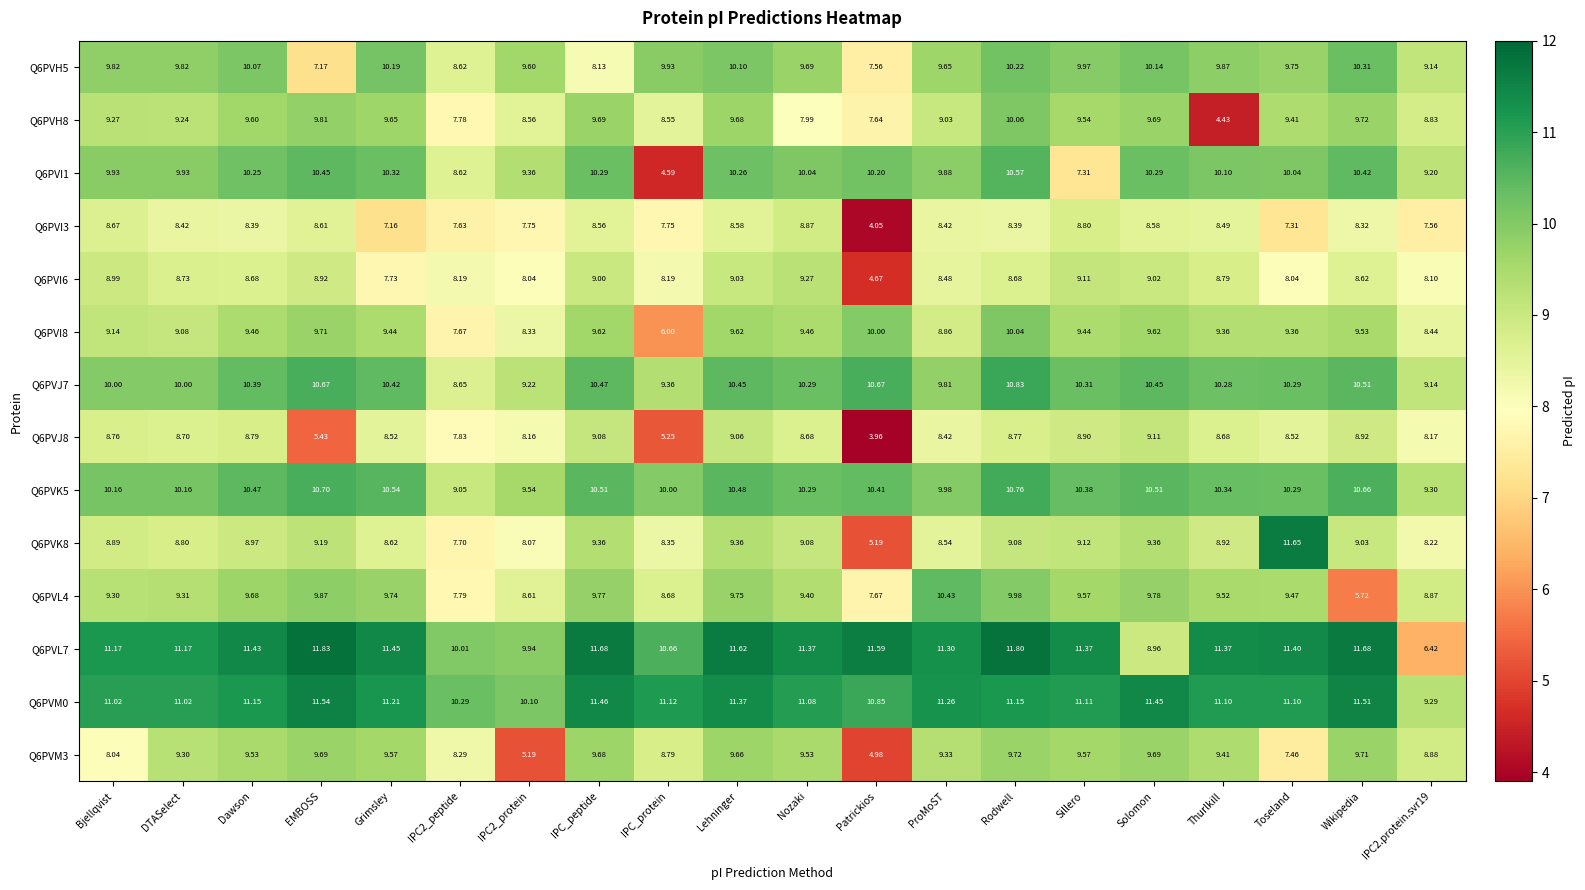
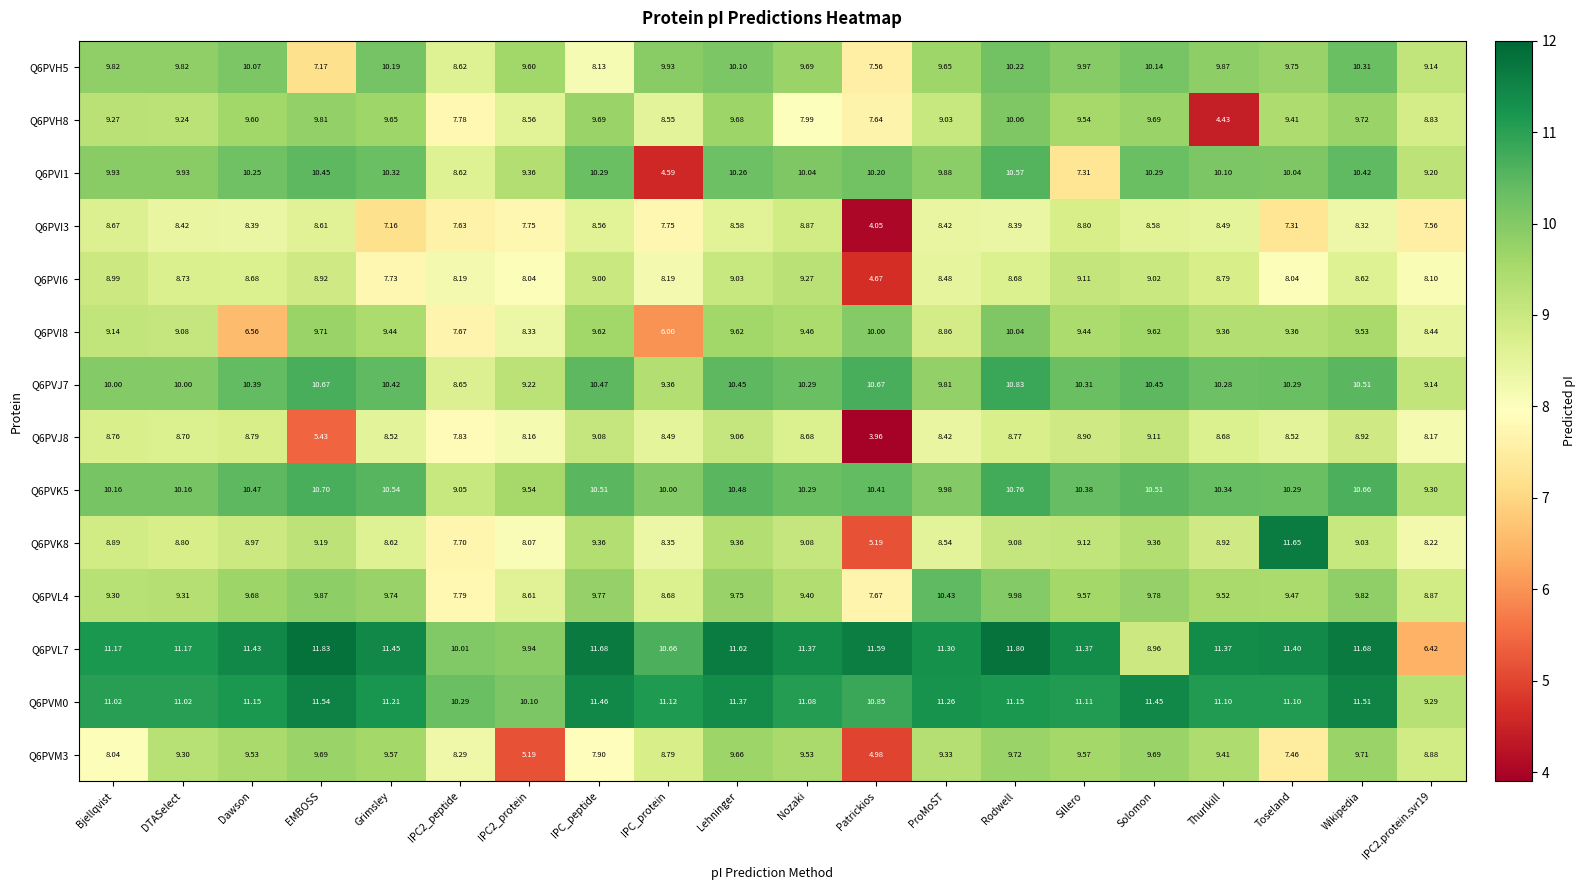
  {
    "Q6PVI8": {
      "Bjellqvist": 9.14,
      "DTASelect": 9.08,
-     "Dawson": 9.46,
+     "Dawson": 6.56,
      "EMBOSS": 9.71,
      "Grimsley": 9.44,
      "IPC2_peptide": 7.67,
      "IPC2_protein": 8.33,
      "IPC_peptide": 9.62,
      "IPC_protein": 6.00,
      "Lehninger": 9.62,
      "Nozaki": 9.46,
      "Patrickios": 10.00,
      "ProMoST": 8.86,
      "Rodwell": 10.04,
      "Sillero": 9.44,
      "Solomon": 9.62,
      "Thurlkill": 9.36,
      "Toseland": 9.36,
      "Wikipedia": 9.53,
      "IPC2.protein.svr19": 8.44
    },
    "Q6PVJ8": {
      "Bjellqvist": 8.76,
      "DTASelect": 8.70,
      "Dawson": 8.79,
      "EMBOSS": 5.43,
      "Grimsley": 8.52,
      "IPC2_peptide": 7.83,
      "IPC2_protein": 8.16,
      "IPC_peptide": 9.08,
-     "IPC_protein": 5.25,
+     "IPC_protein": 8.49,
      "Lehninger": 9.06,
      "Nozaki": 8.68,
      "Patrickios": 3.96,
      "ProMoST": 8.42,
      "Rodwell": 8.77,
      "Sillero": 8.90,
      "Solomon": 9.11,
      "Thurlkill": 8.68,
      "Toseland": 8.52,
      "Wikipedia": 8.92,
      "IPC2.protein.svr19": 8.17
    },
    "Q6PVL4": {
      "Bjellqvist": 9.30,
      "DTASelect": 9.31,
      "Dawson": 9.68,
      "EMBOSS": 9.87,
      "Grimsley": 9.74,
      "IPC2_peptide": 7.79,
      "IPC2_protein": 8.61,
      "IPC_peptide": 9.77,
      "IPC_protein": 8.68,
      "Lehninger": 9.75,
      "Nozaki": 9.40,
      "Patrickios": 7.67,
      "ProMoST": 10.43,
      "Rodwell": 9.98,
      "Sillero": 9.57,
      "Solomon": 9.78,
      "Thurlkill": 9.52,
      "Toseland": 9.47,
-     "Wikipedia": 5.72,
+     "Wikipedia": 9.82,
      "IPC2.protein.svr19": 8.87
    },
    "Q6PVM3": {
      "Bjellqvist": 8.04,
      "DTASelect": 9.30,
      "Dawson": 9.53,
      "EMBOSS": 9.69,
      "Grimsley": 9.57,
      "IPC2_peptide": 8.29,
      "IPC2_protein": 5.19,
-     "IPC_peptide": 9.68,
+     "IPC_peptide": 7.90,
      "IPC_protein": 8.79,
      "Lehninger": 9.66,
      "Nozaki": 9.53,
      "Patrickios": 4.98,
      "ProMoST": 9.33,
      "Rodwell": 9.72,
      "Sillero": 9.57,
      "Solomon": 9.69,
      "Thurlkill": 9.41,
      "Toseland": 7.46,
      "Wikipedia": 9.71,
      "IPC2.protein.svr19": 8.88
    }
  }
